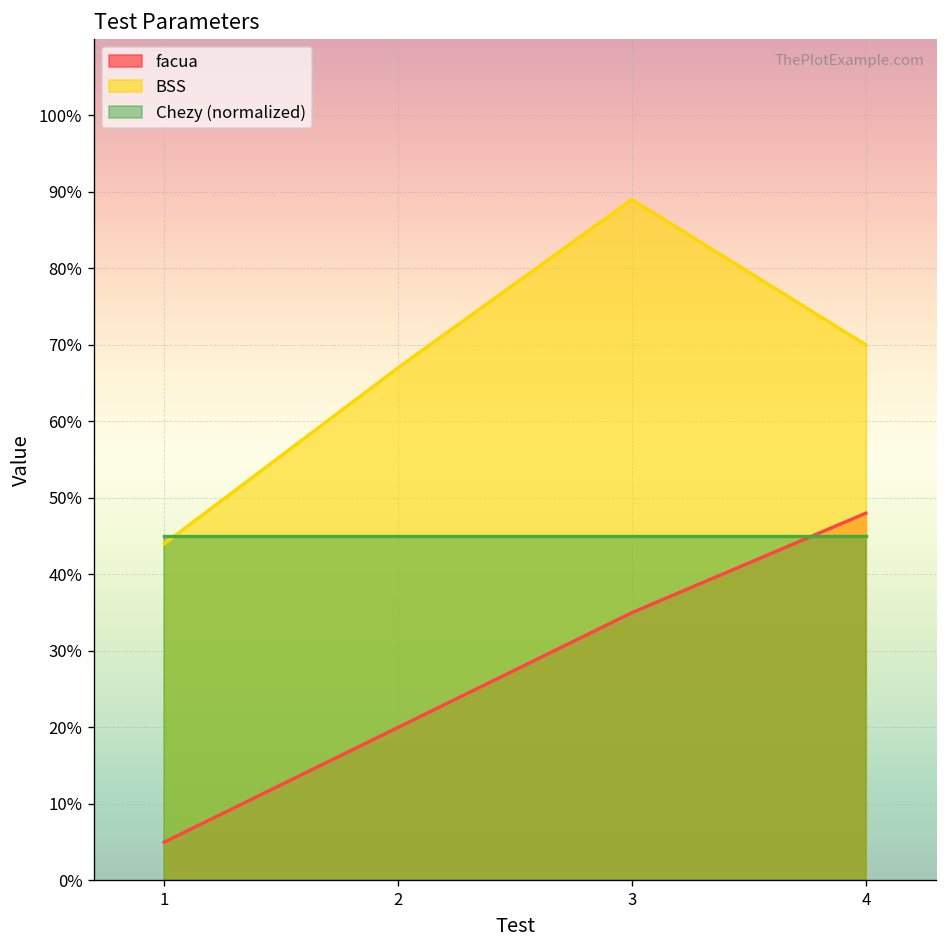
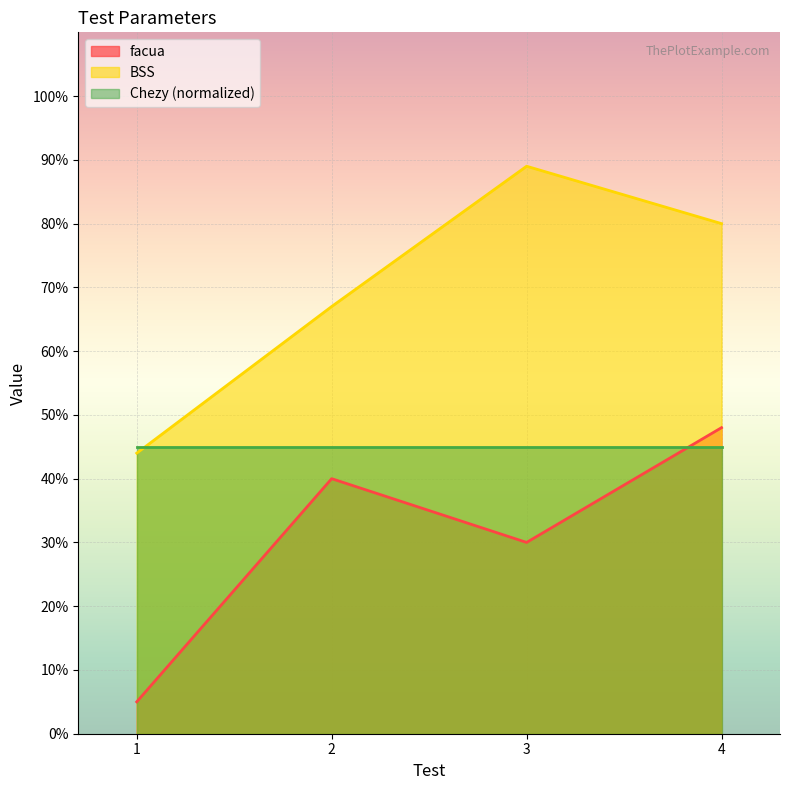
  {
    "facua": {
      "1": "5%",
-     "2": "20%",
-     "3": "35%",
+     "2": "40%",
+     "3": "30%",
      "4": "48%"
    },
    "BSS": {
      "1": "44%",
      "2": "67%",
      "3": "89%",
-     "4": "70%"
+     "4": "80%"
    },
    "Chezy (normalized)": {
      "1": "45%",
      "2": "45%",
      "3": "45%",
      "4": "45%"
    }
  }
